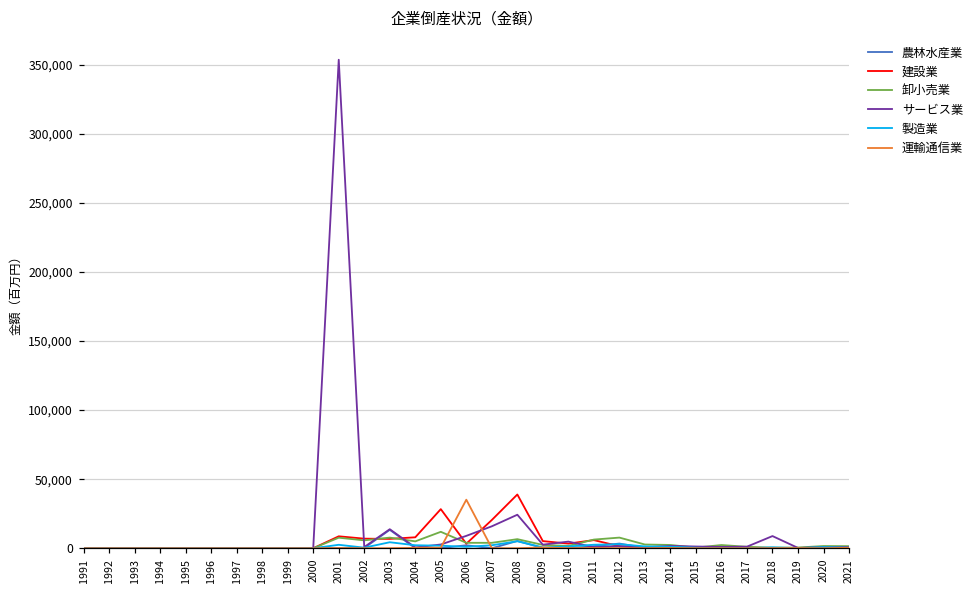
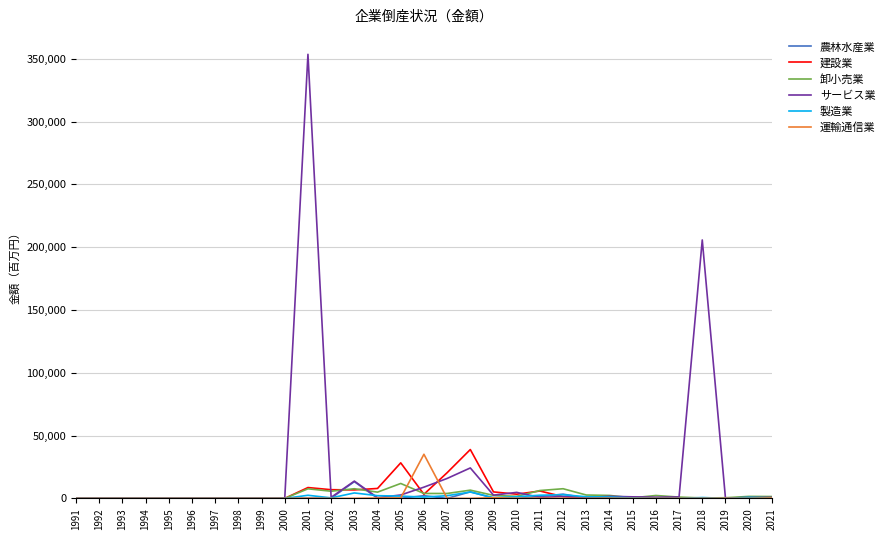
  {
    "建設業": {
      "2004": "8,000",
      "2005": "28,000",
      "2007": "20,000",
      "2008": "39,000",
      "2009": "5,000"
    },
    "卸小売業": {
      "2004": "5,000",
      "2005": "12,000",
      "2012": "8,000"
    },
    "サービス業": {
      "2001": "354,000",
      "2006": "9,000",
      "2007": "16,000",
      "2008": "24,000",
-     "2018": "9,000"
+     "2018": "206,000"
    },
    "製造業": {
      "2001": "2,000",
      "2003": "4,000"
    },
    "運輸通信業": {
      "2003": "0",
      "2006": "35,000",
      "2008": "0"
    }
  }
